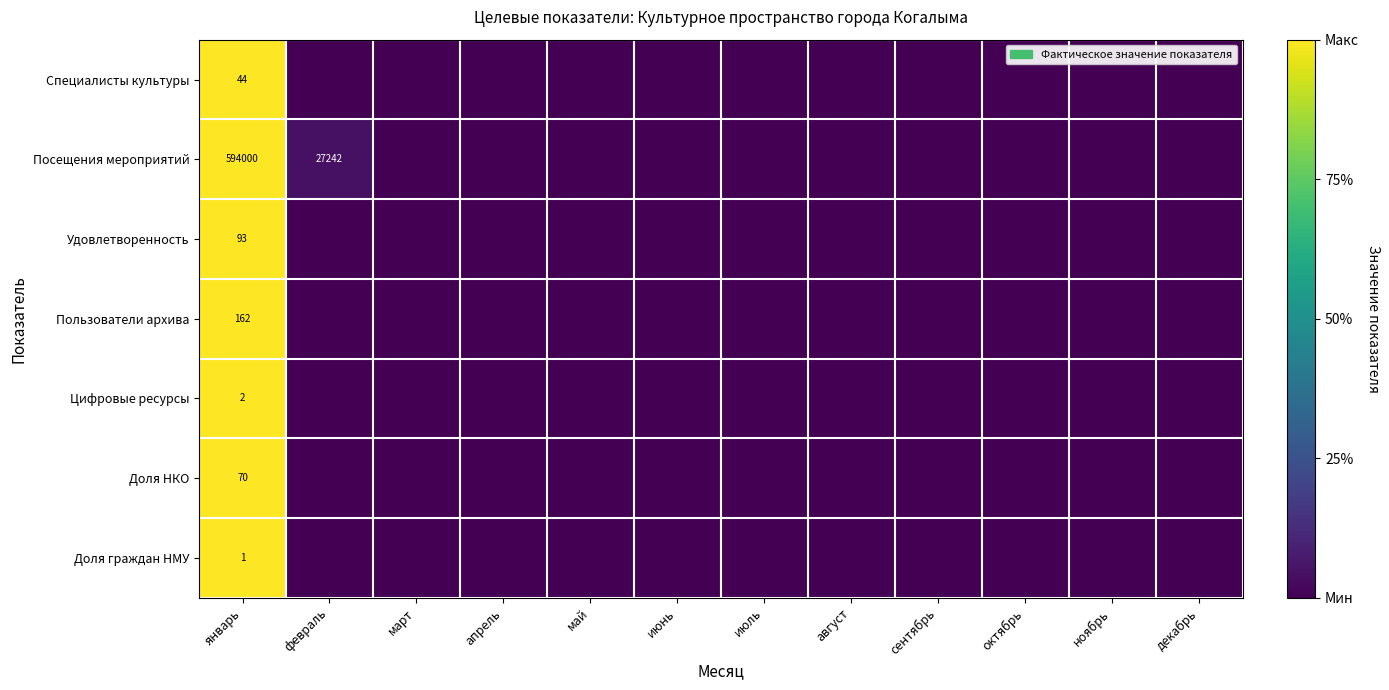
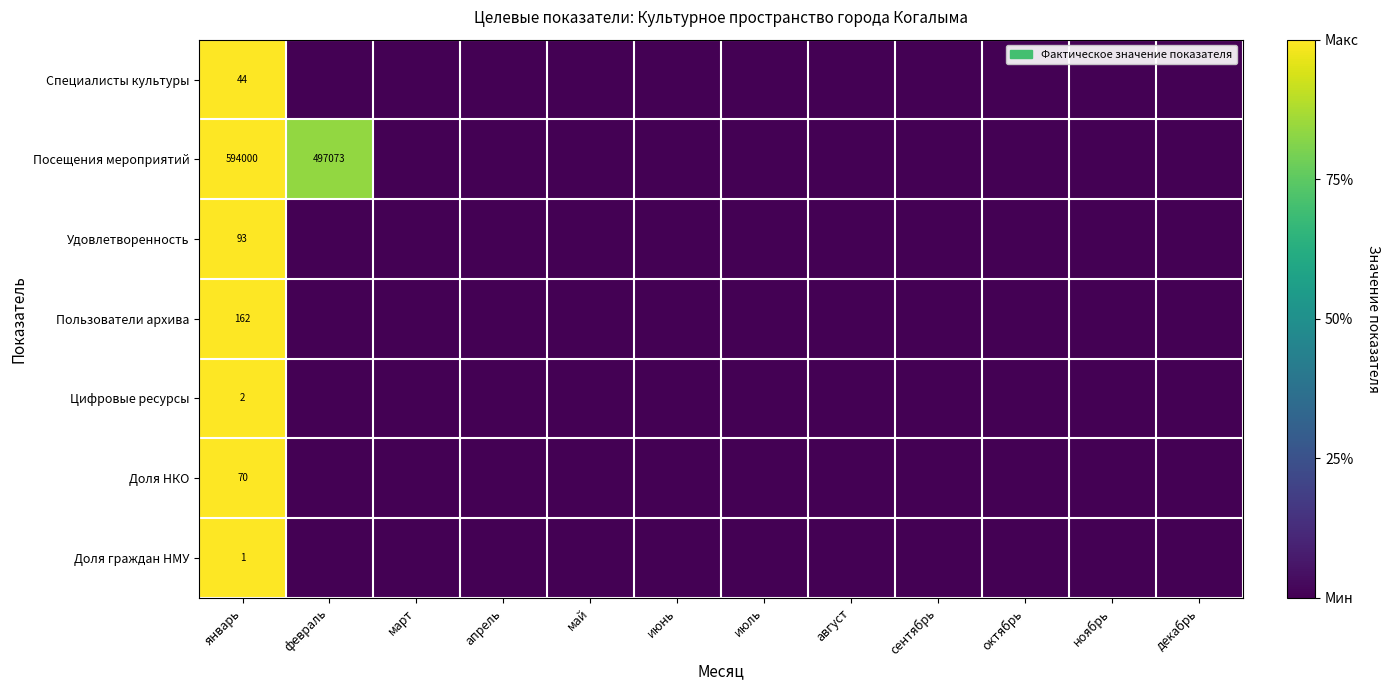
  {
    "Специалисты культуры": {
      "январь": 44
    },
    "Посещения мероприятий": {
      "январь": 594000,
-     "февраль": 27242
+     "февраль": 497073
    },
    "Удовлетворенность": {
      "январь": 93
    },
    "Пользователи архива": {
      "январь": 162
    },
    "Цифровые ресурсы": {
      "январь": 2
    },
    "Доля НКО": {
      "январь": 70
    },
    "Доля граждан НМУ": {
      "январь": 1
    }
  }
